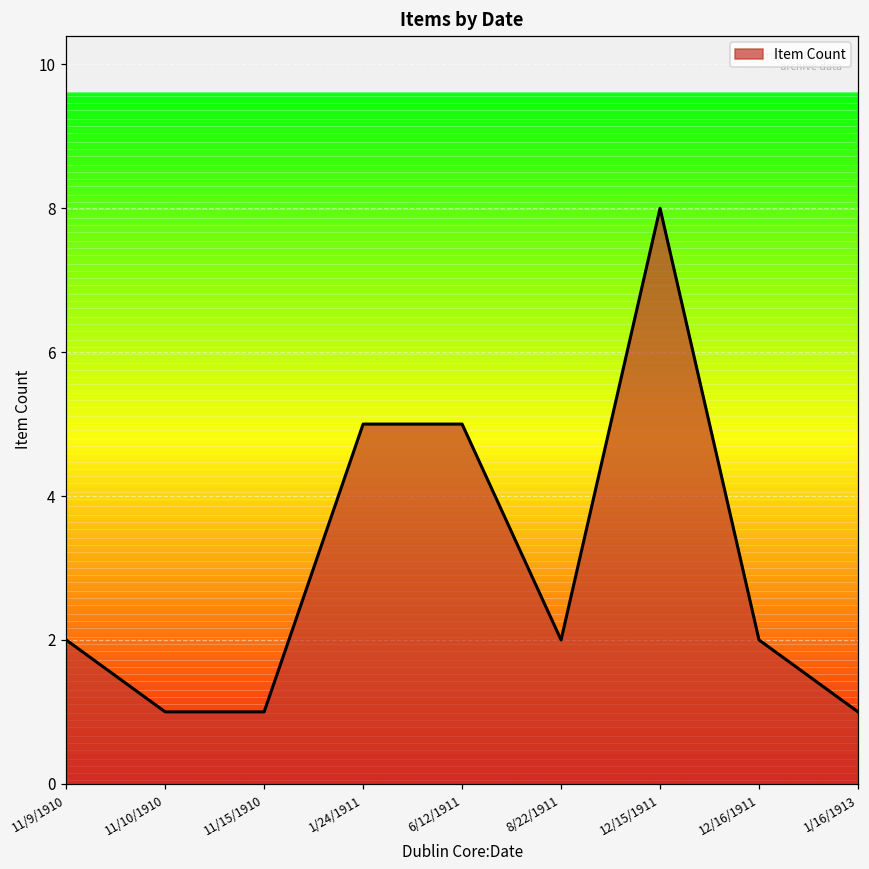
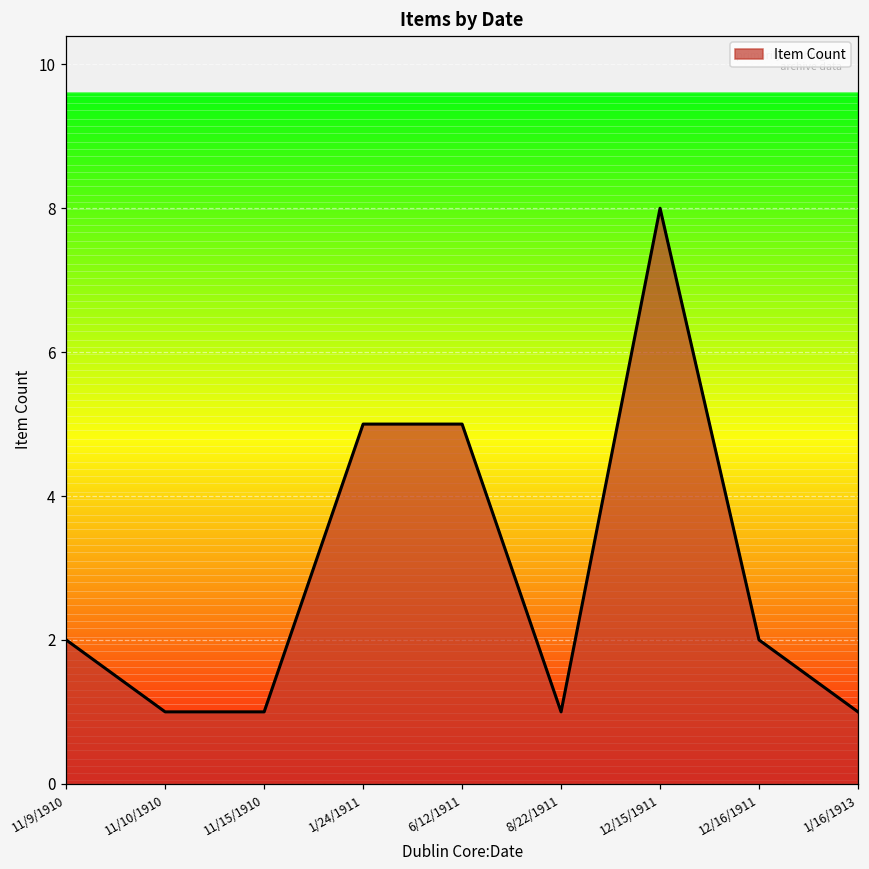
  {
    "11/9/1910": 2,
    "11/10/1910": 1,
    "11/15/1910": 1,
    "1/24/1911": 5,
    "6/12/1911": 5,
-   "8/22/1911": 2,
+   "8/22/1911": 1,
    "12/15/1911": 8,
    "12/16/1911": 2,
    "1/16/1913": 1
  }
